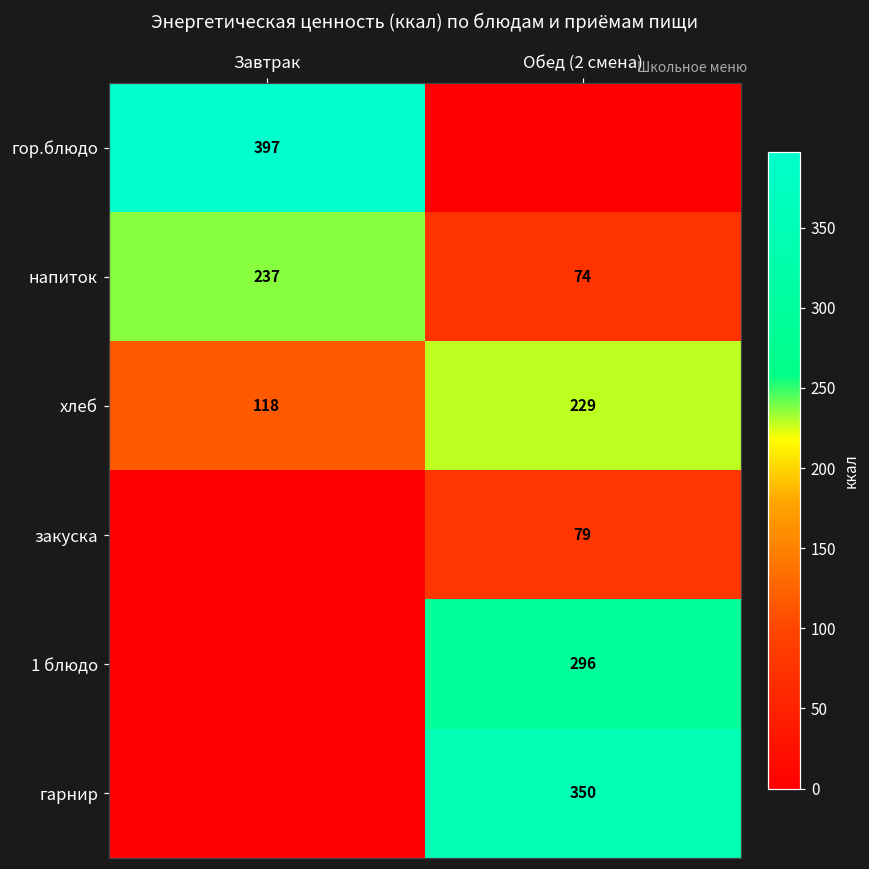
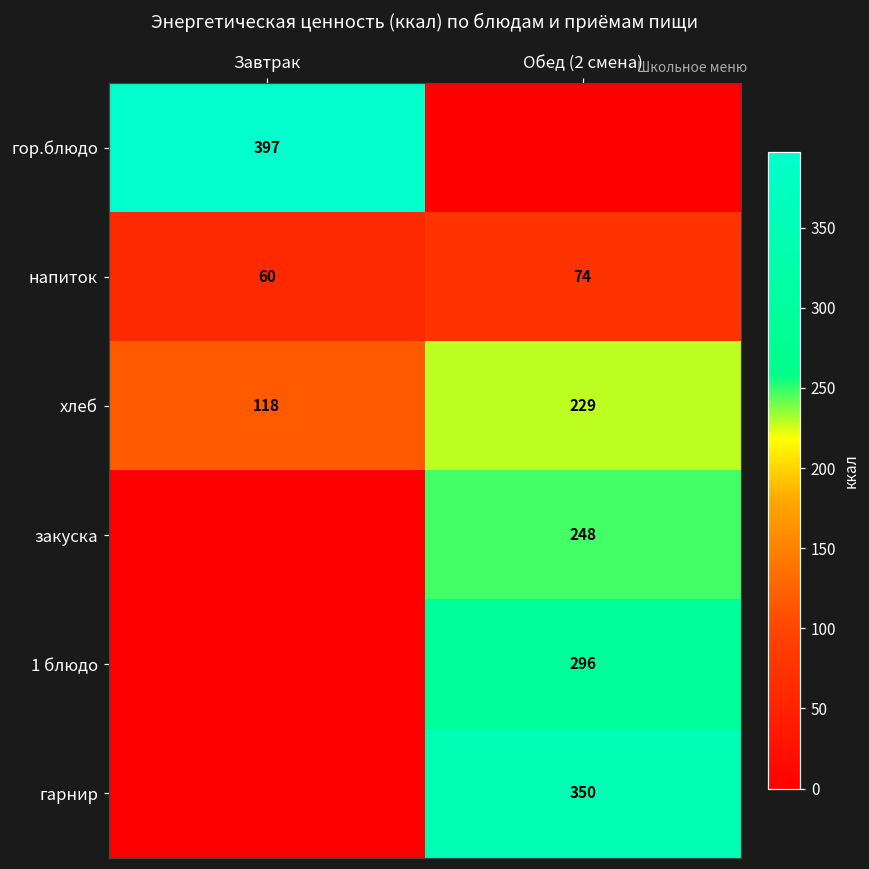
  {
    "гор.блюдо": {
      "Завтрак": 397
    },
    "напиток": {
-     "Завтрак": 237,
+     "Завтрак": 60,
      "Обед (2 смена)": 74
    },
    "хлеб": {
      "Завтрак": 118,
      "Обед (2 смена)": 229
    },
    "закуска": {
-     "Обед (2 смена)": 79
+     "Обед (2 смена)": 248
    },
    "1 блюдо": {
      "Обед (2 смена)": 296
    },
    "гарнир": {
      "Обед (2 смена)": 350
    }
  }
